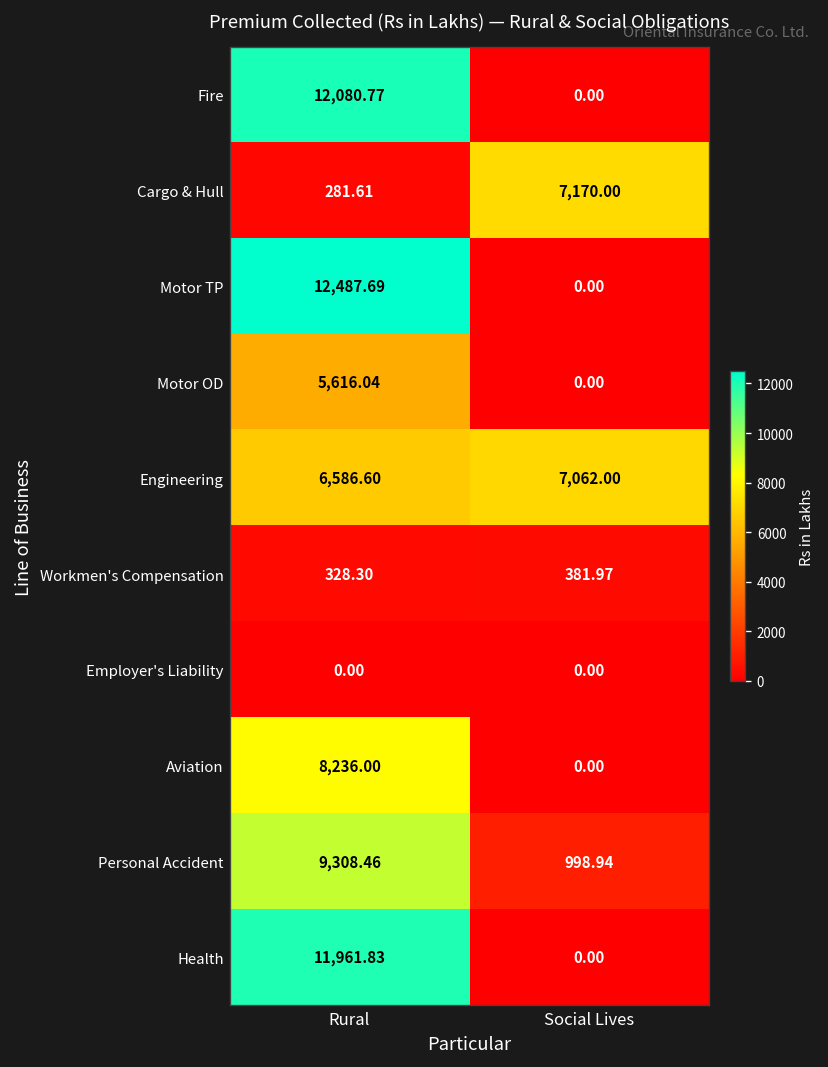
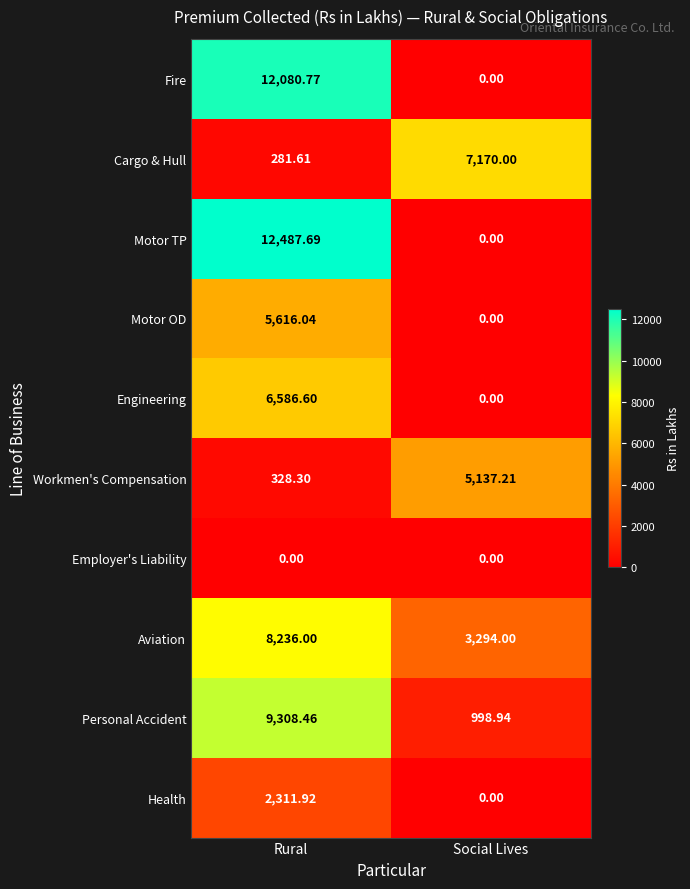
  {
    "Fire": {
      "Rural": "12,080.77",
      "Social Lives": "0.00"
    },
    "Cargo & Hull": {
      "Rural": "281.61",
      "Social Lives": "7,170.00"
    },
    "Motor TP": {
      "Rural": "12,487.69",
      "Social Lives": "0.00"
    },
    "Motor OD": {
      "Rural": "5,616.04",
      "Social Lives": "0.00"
    },
    "Engineering": {
      "Rural": "6,586.60",
-     "Social Lives": "7,062.00"
+     "Social Lives": "0.00"
    },
    "Workmen's Compensation": {
      "Rural": "328.30",
-     "Social Lives": "381.97"
+     "Social Lives": "5,137.21"
    },
    "Employer's Liability": {
      "Rural": "0.00",
      "Social Lives": "0.00"
    },
    "Aviation": {
      "Rural": "8,236.00",
-     "Social Lives": "0.00"
+     "Social Lives": "3,294.00"
    },
    "Personal Accident": {
      "Rural": "9,308.46",
      "Social Lives": "998.94"
    },
    "Health": {
-     "Rural": "11,961.83",
+     "Rural": "2,311.92",
      "Social Lives": "0.00"
    }
  }
